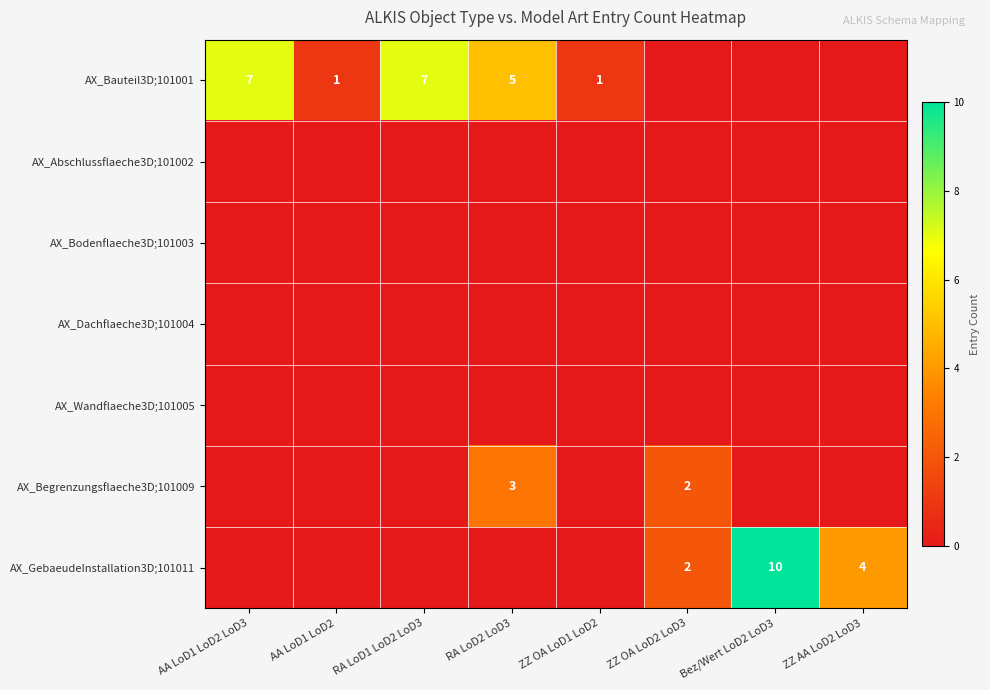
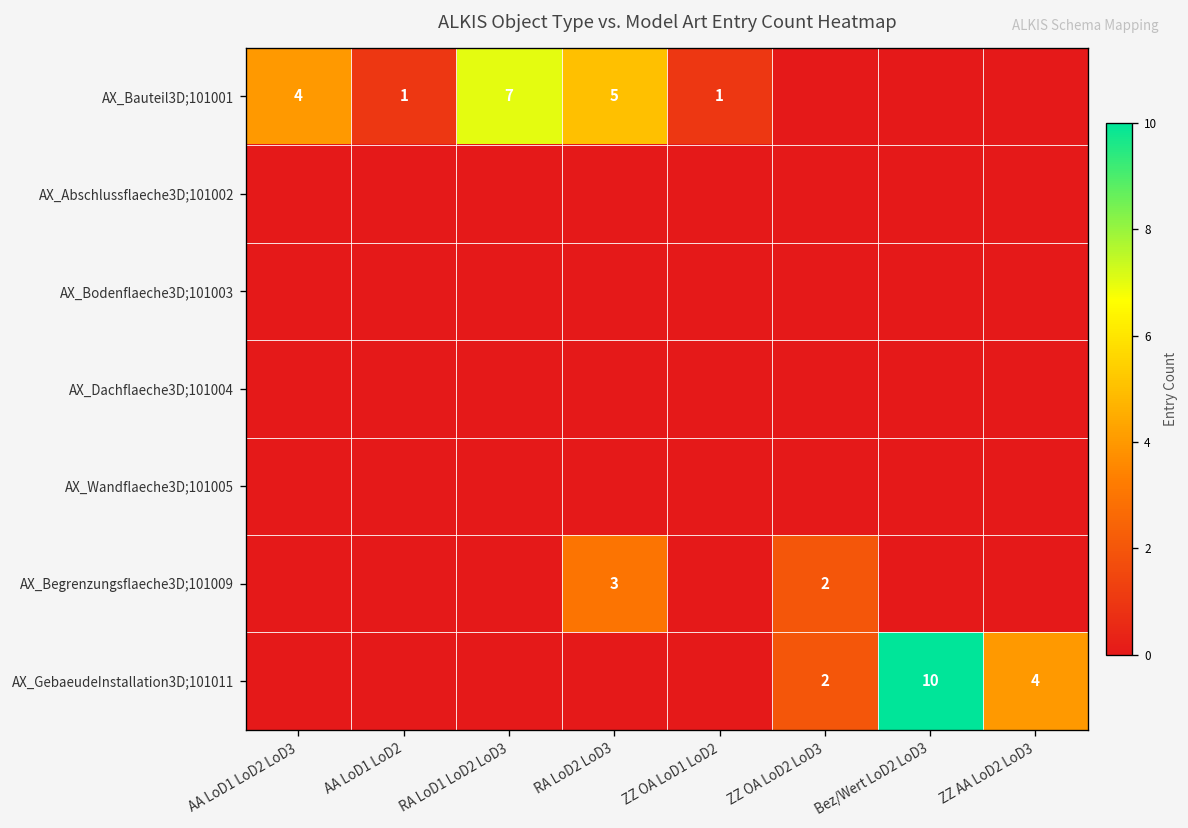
  {
    "AX_Bauteil3D;101001": {
-     "AA LoD1 LoD2 LoD3": 7,
+     "AA LoD1 LoD2 LoD3": 4,
      "AA LoD1 LoD2": 1,
      "RA LoD1 LoD2 LoD3": 7,
      "RA LoD2 LoD3": 5,
      "ZZ OA LoD1 LoD2": 1
    },
    "AX_Begrenzungsflaeche3D;101009": {
      "RA LoD2 LoD3": 3,
      "ZZ OA LoD2 LoD3": 2
    },
    "AX_GebaeudeInstallation3D;101011": {
      "ZZ OA LoD2 LoD3": 2,
      "Bez/Wert LoD2 LoD3": 10,
      "ZZ AA LoD2 LoD3": 4
    }
  }
